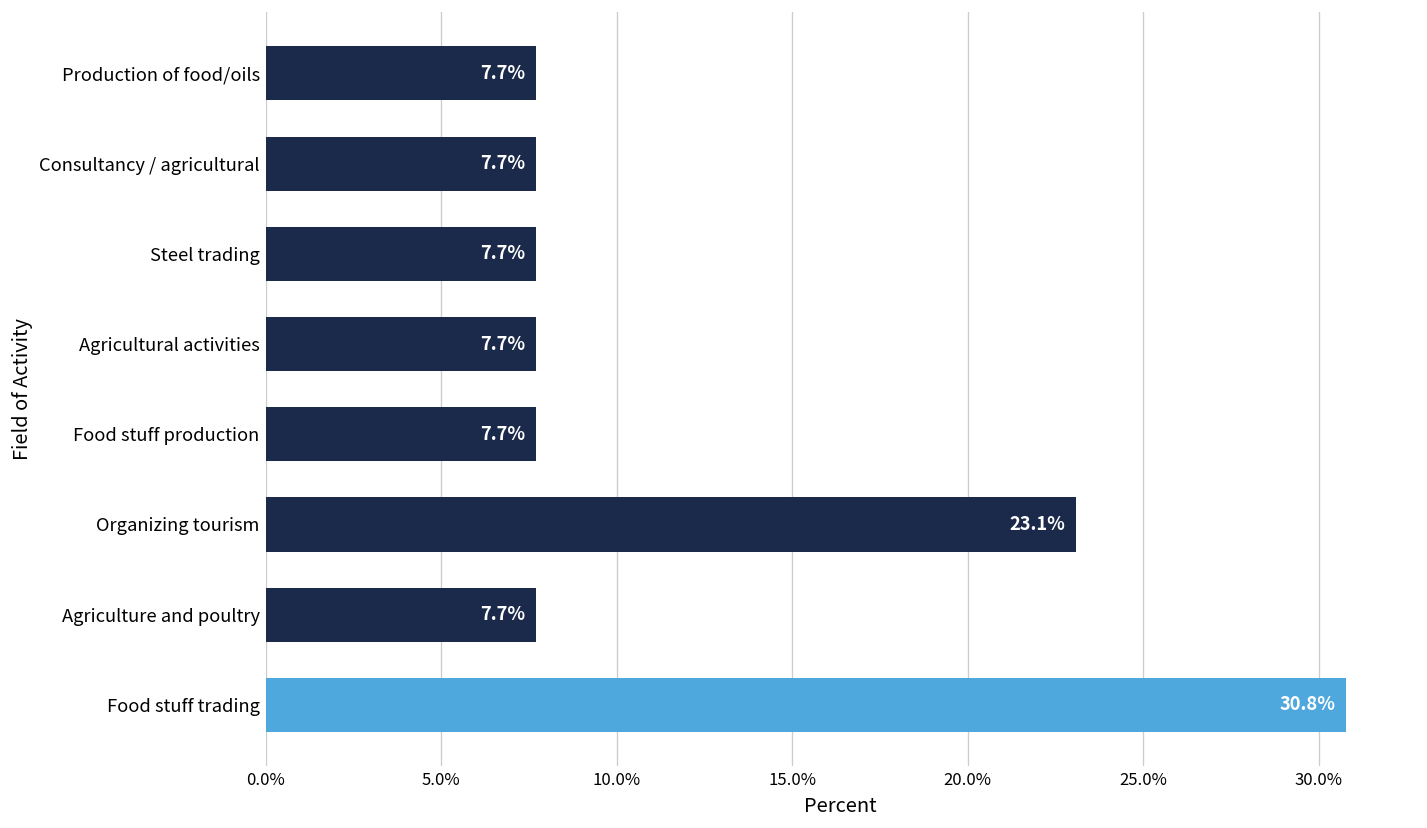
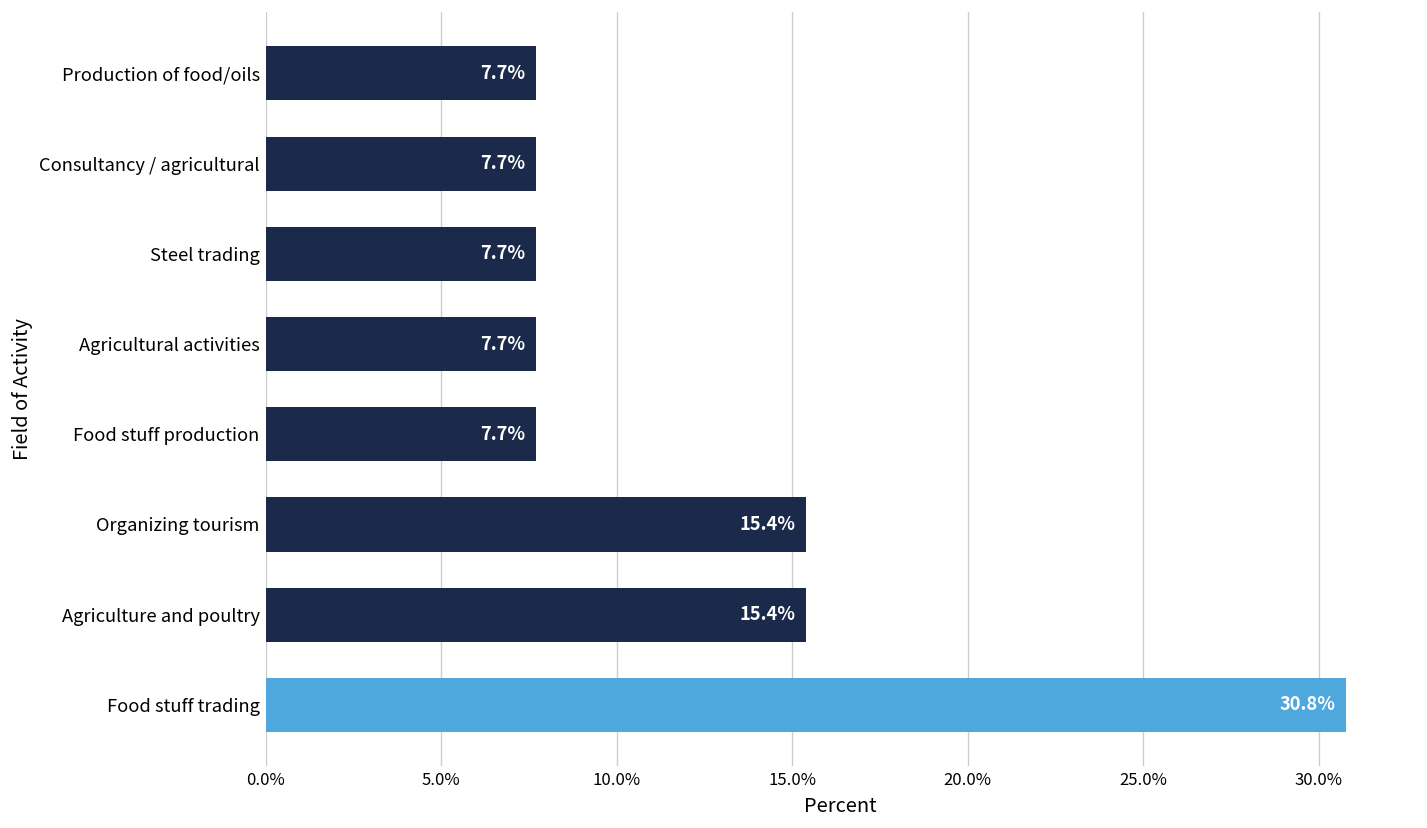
  {
    "Production of food/oils": "7.7%",
    "Consultancy / agricultural": "7.7%",
    "Steel trading": "7.7%",
    "Agricultural activities": "7.7%",
    "Food stuff production": "7.7%",
-   "Organizing tourism": "23.1%",
-   "Agriculture and poultry": "7.7%",
+   "Organizing tourism": "15.4%",
+   "Agriculture and poultry": "15.4%",
    "Food stuff trading": "30.8%"
  }
